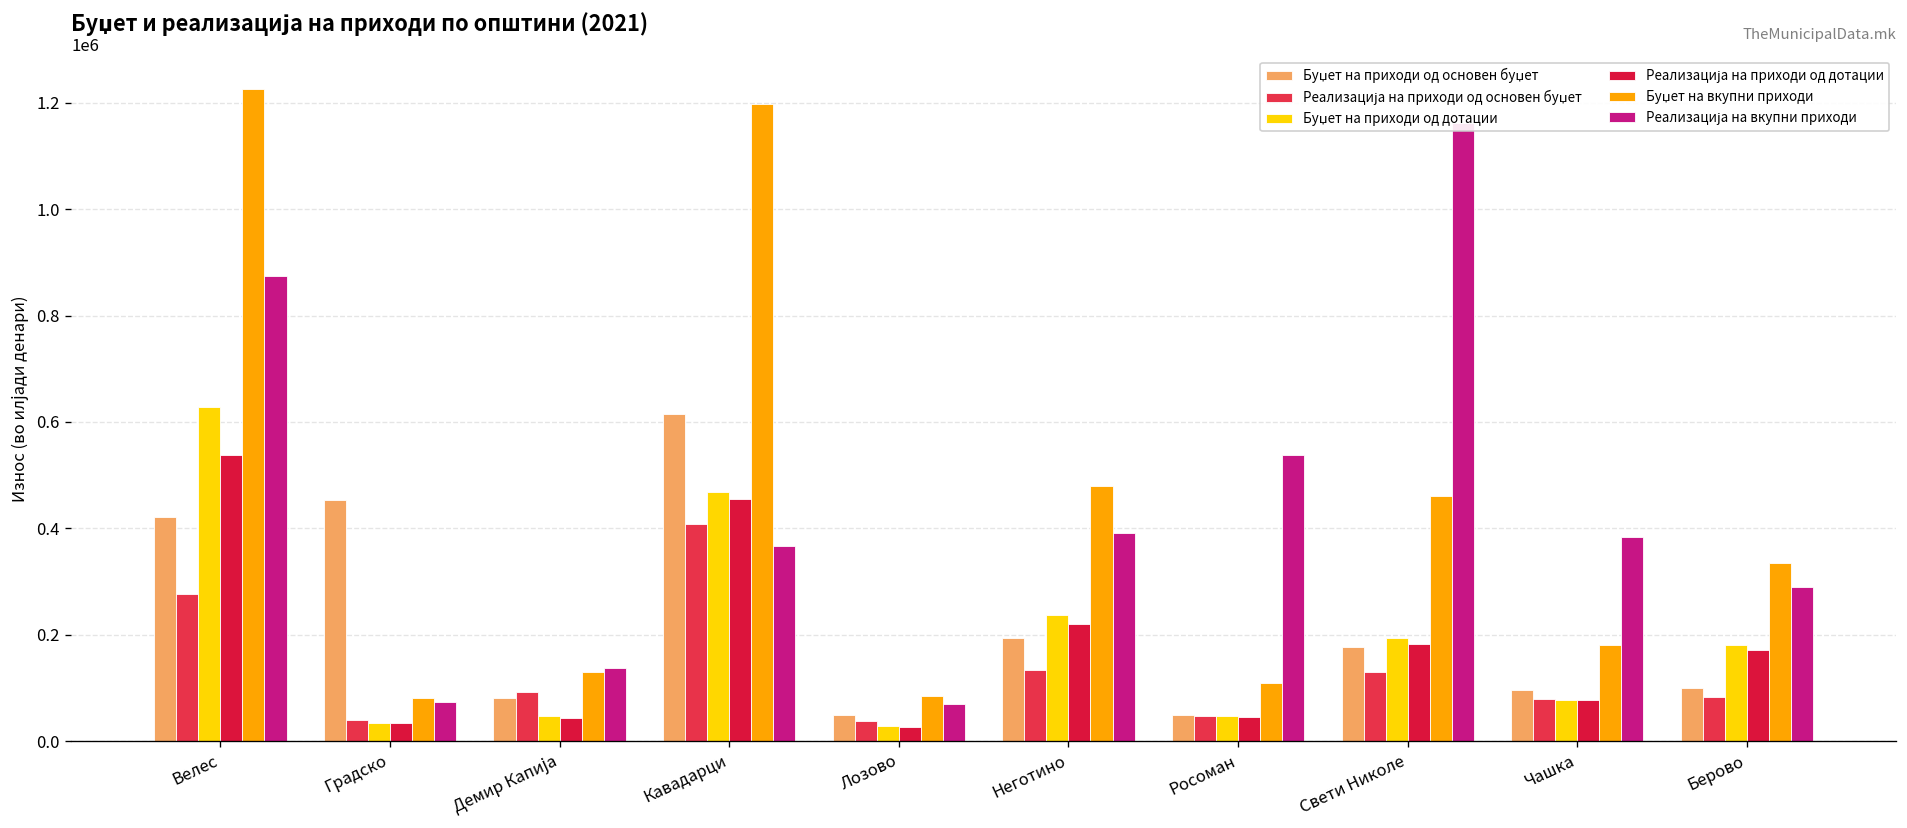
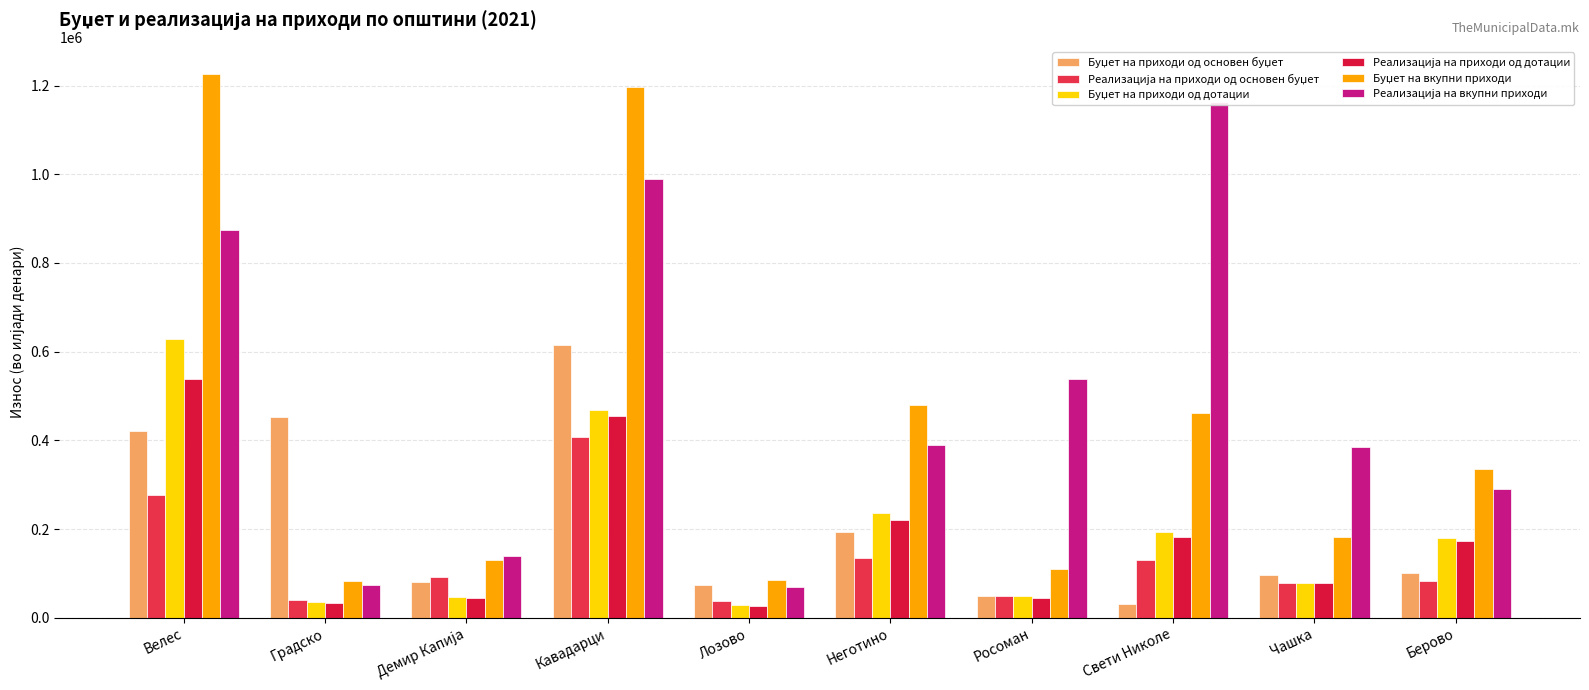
  {
    "Буџет на приходи од основен буџет": {
      "Велес": 420000,
      "Градско": 450000,
      "Демир Капија": 80000,
      "Кавадарци": 620000,
-     "Лозово": 50000,
+     "Лозово": 70000,
      "Неготино": 190000,
      "Росоман": 50000,
-     "Свети Николе": 180000,
+     "Свети Николе": 30000,
      "Чашка": 100000,
      "Берово": 100000
    },
    "Реализација на вкупни приходи": {
      "Велес": 870000,
      "Градско": 70000,
      "Демир Капија": 140000,
-     "Кавадарци": 370000,
+     "Кавадарци": 990000,
      "Лозово": 70000,
      "Неготино": 390000,
      "Росоман": 540000,
      "Чашка": 380000,
      "Берово": 290000
    }
  }
